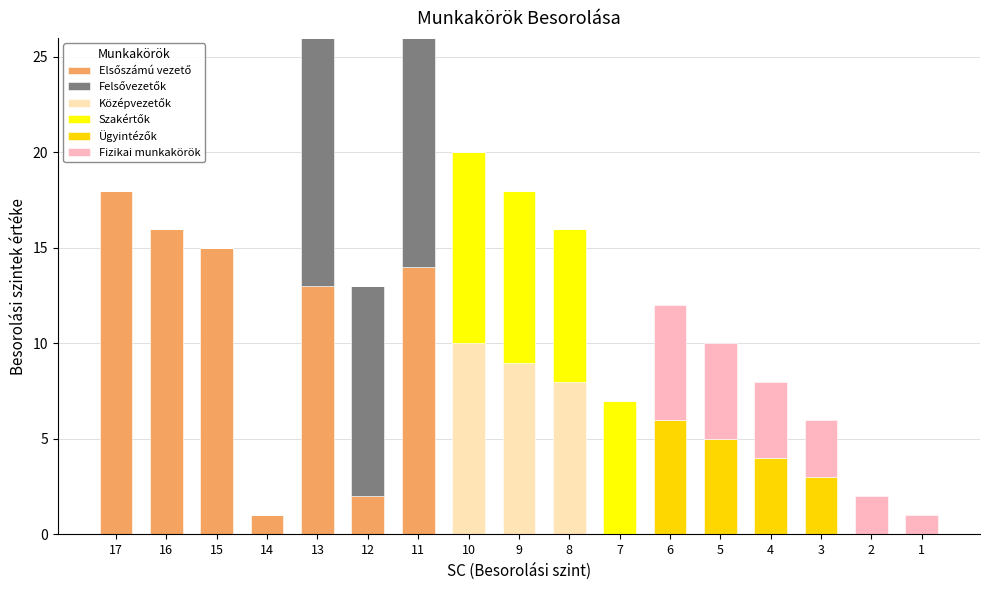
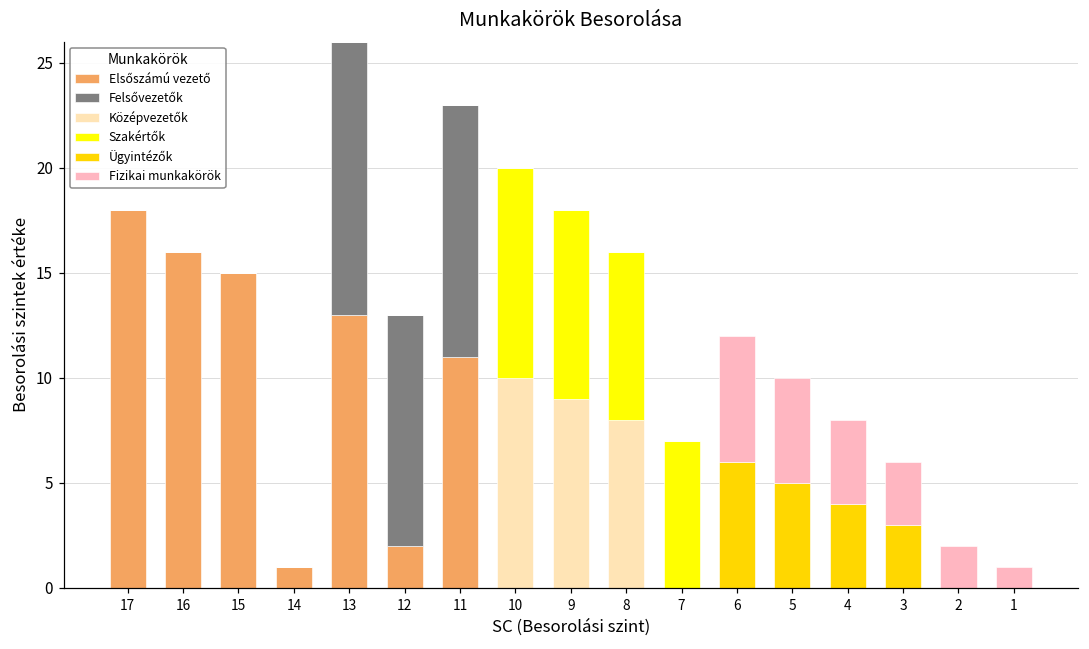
  {
    "Elsőszámú vezető": {
      "17": 18,
      "16": 16,
      "15": 15,
      "14": 1,
      "13": 13,
      "12": 2,
-     "11": 14,
+     "11": 11,
      "10": 0,
      "9": 0,
      "8": 0,
      "7": 0,
      "6": 0,
      "5": 0,
      "4": 0,
      "3": 0,
      "2": 0,
      "1": 0
    },
    "Felsővezetők": {
      "17": 0,
      "16": 0,
      "15": 0,
      "14": 0,
      "13": 13,
      "12": 11,
      "11": 12,
      "10": 0,
      "9": 0,
      "8": 0,
      "7": 0,
      "6": 0,
      "5": 0,
      "4": 0,
      "3": 0,
      "2": 0,
      "1": 0
    }
  }
